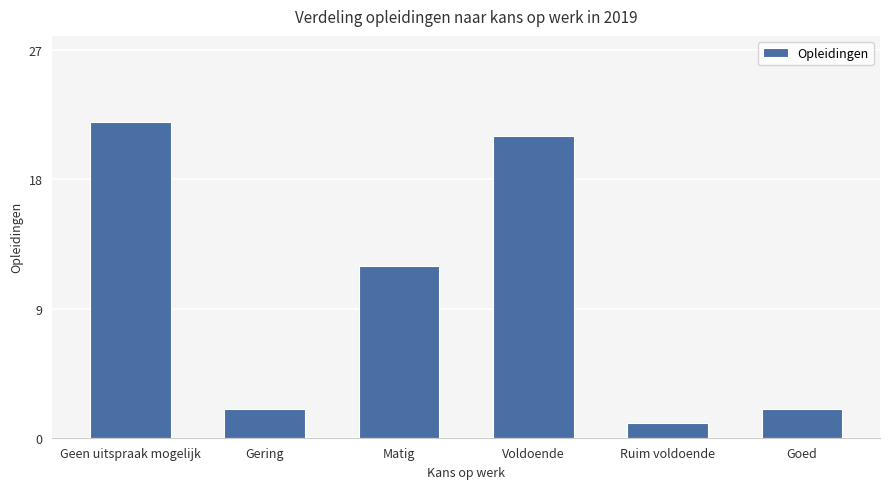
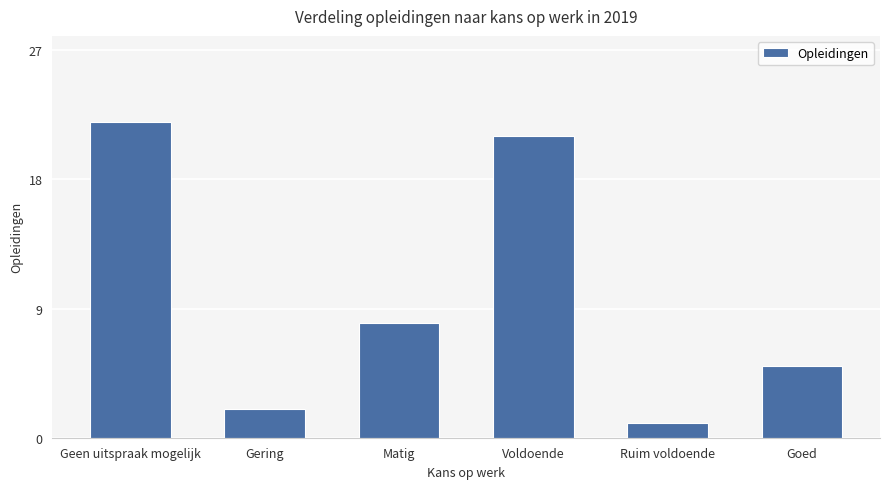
  {
    "Geen uitspraak mogelijk": 22,
    "Gering": 2,
-   "Matig": 12,
+   "Matig": 8,
    "Voldoende": 21,
    "Ruim voldoende": 1,
-   "Goed": 2
+   "Goed": 5
  }
